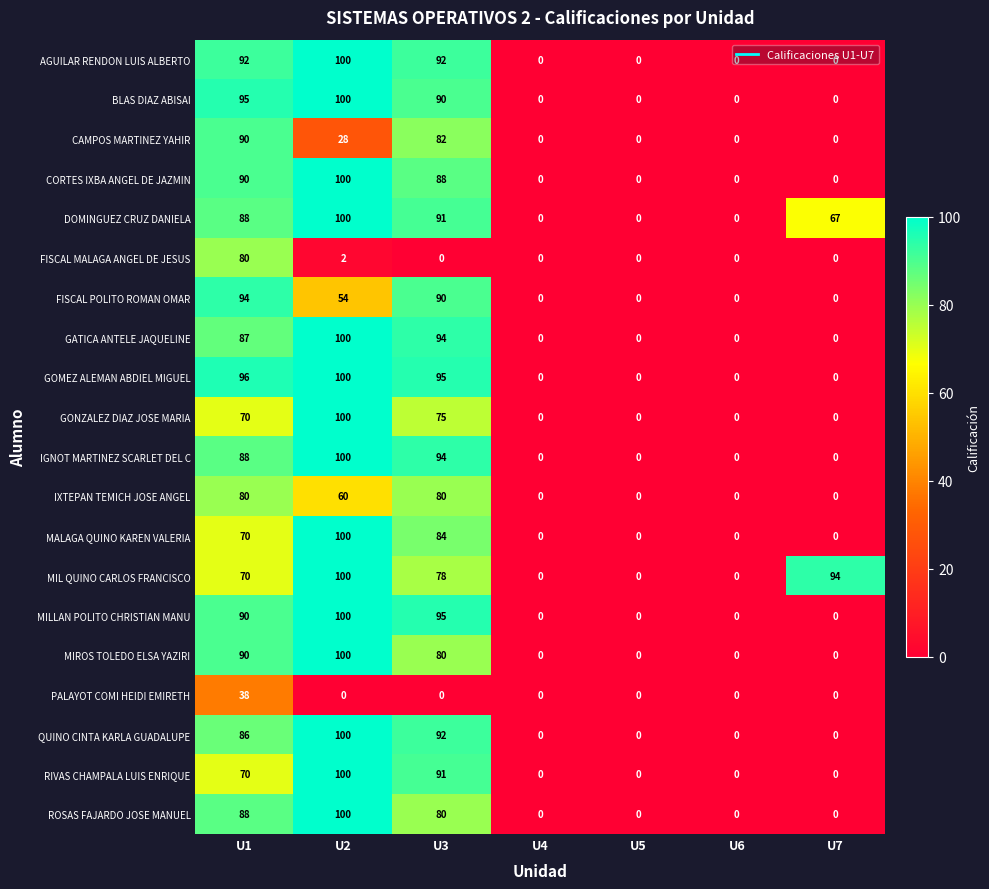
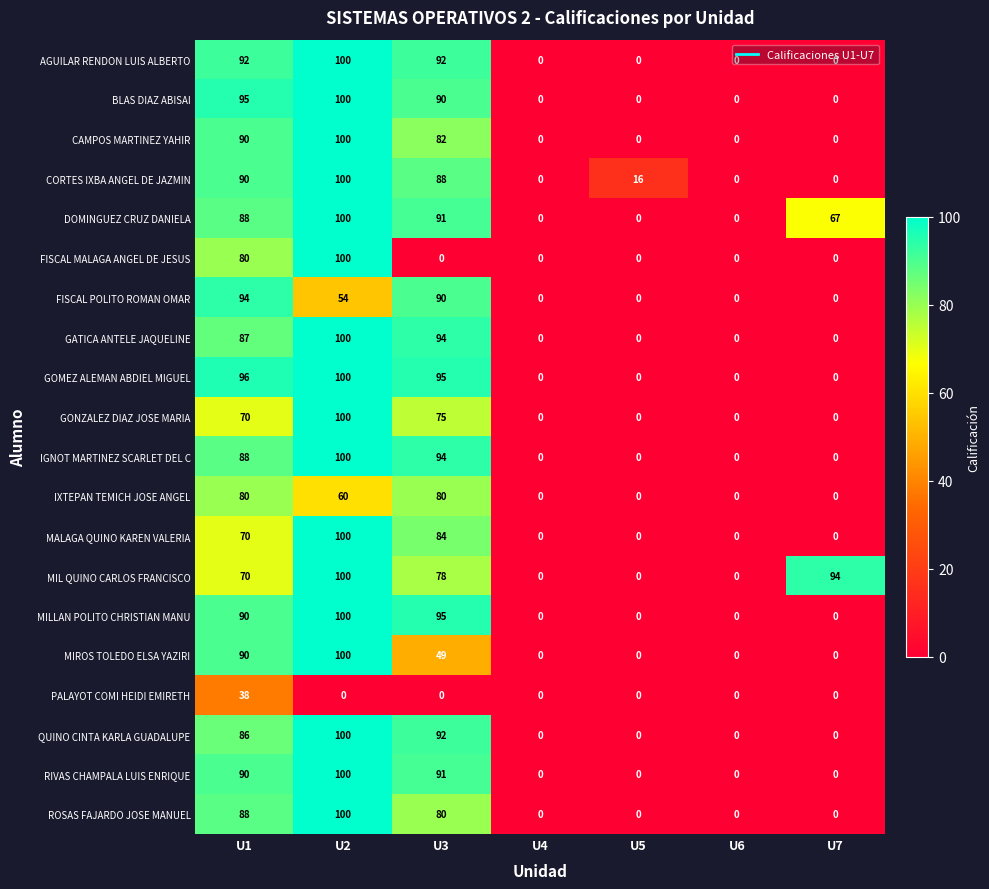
  {
    "AGUILAR RENDON LUIS ALBERTO": {
      "U1": 92,
      "U2": 100,
      "U3": 92,
      "U4": 0,
      "U5": 0
    },
    "BLAS DIAZ ABISAI": {
      "U1": 95,
      "U2": 100,
      "U3": 90,
      "U4": 0,
      "U5": 0,
      "U6": 0,
      "U7": 0
    },
    "CAMPOS MARTINEZ YAHIR": {
      "U1": 90,
-     "U2": 28,
+     "U2": 100,
      "U3": 82,
      "U4": 0,
      "U5": 0,
      "U6": 0,
      "U7": 0
    },
    "CORTES IXBA ANGEL DE JAZMIN": {
      "U1": 90,
      "U2": 100,
      "U3": 88,
      "U4": 0,
-     "U5": 0,
+     "U5": 16,
      "U6": 0,
      "U7": 0
    },
    "DOMINGUEZ CRUZ DANIELA": {
      "U1": 88,
      "U2": 100,
      "U3": 91,
      "U4": 0,
      "U5": 0,
      "U6": 0,
      "U7": 67
    },
    "FISCAL MALAGA ANGEL DE JESUS": {
      "U1": 80,
-     "U2": 2,
+     "U2": 100,
      "U3": 0,
      "U4": 0,
      "U5": 0,
      "U6": 0,
      "U7": 0
    },
    "FISCAL POLITO ROMAN OMAR": {
      "U1": 94,
      "U2": 54,
      "U3": 90,
      "U4": 0,
      "U5": 0,
      "U6": 0,
      "U7": 0
    },
    "GATICA ANTELE JAQUELINE": {
      "U1": 87,
      "U2": 100,
      "U3": 94,
      "U4": 0,
      "U5": 0,
      "U6": 0,
      "U7": 0
    },
    "GOMEZ ALEMAN ABDIEL MIGUEL": {
      "U1": 96,
      "U2": 100,
      "U3": 95,
      "U4": 0,
      "U5": 0,
      "U6": 0,
      "U7": 0
    },
    "GONZALEZ DIAZ JOSE MARIA": {
      "U1": 70,
      "U2": 100,
      "U3": 75,
      "U4": 0,
      "U5": 0,
      "U6": 0,
      "U7": 0
    },
    "IGNOT MARTINEZ SCARLET DEL C": {
      "U1": 88,
      "U2": 100,
      "U3": 94,
      "U4": 0,
      "U5": 0,
      "U6": 0,
      "U7": 0
    },
    "IXTEPAN TEMICH JOSE ANGEL": {
      "U1": 80,
      "U2": 60,
      "U3": 80,
      "U4": 0,
      "U5": 0,
      "U6": 0,
      "U7": 0
    },
    "MALAGA QUINO KAREN VALERIA": {
      "U1": 70,
      "U2": 100,
      "U3": 84,
      "U4": 0,
      "U5": 0,
      "U6": 0,
      "U7": 0
    },
    "MIL QUINO CARLOS FRANCISCO": {
      "U1": 70,
      "U2": 100,
      "U3": 78,
      "U4": 0,
      "U5": 0,
      "U6": 0,
      "U7": 94
    },
    "MILLAN POLITO CHRISTIAN MANU": {
      "U1": 90,
      "U2": 100,
      "U3": 95,
      "U4": 0,
      "U5": 0,
      "U6": 0,
      "U7": 0
    },
    "MIROS TOLEDO ELSA YAZIRI": {
      "U1": 90,
      "U2": 100,
-     "U3": 80,
+     "U3": 49,
      "U4": 0,
      "U5": 0,
      "U6": 0,
      "U7": 0
    },
    "PALAYOT COMI HEIDI EMIRETH": {
      "U1": 38,
      "U2": 0,
      "U3": 0,
      "U4": 0,
      "U5": 0,
      "U6": 0,
      "U7": 0
    },
    "QUINO CINTA KARLA GUADALUPE": {
      "U1": 86,
      "U2": 100,
      "U3": 92,
      "U4": 0,
      "U5": 0,
      "U6": 0,
      "U7": 0
    },
    "RIVAS CHAMPALA LUIS ENRIQUE": {
-     "U1": 70,
+     "U1": 90,
      "U2": 100,
      "U3": 91,
      "U4": 0,
      "U5": 0,
      "U6": 0,
      "U7": 0
    },
    "ROSAS FAJARDO JOSE MANUEL": {
      "U1": 88,
      "U2": 100,
      "U3": 80,
      "U4": 0,
      "U5": 0,
      "U6": 0,
      "U7": 0
    }
  }
